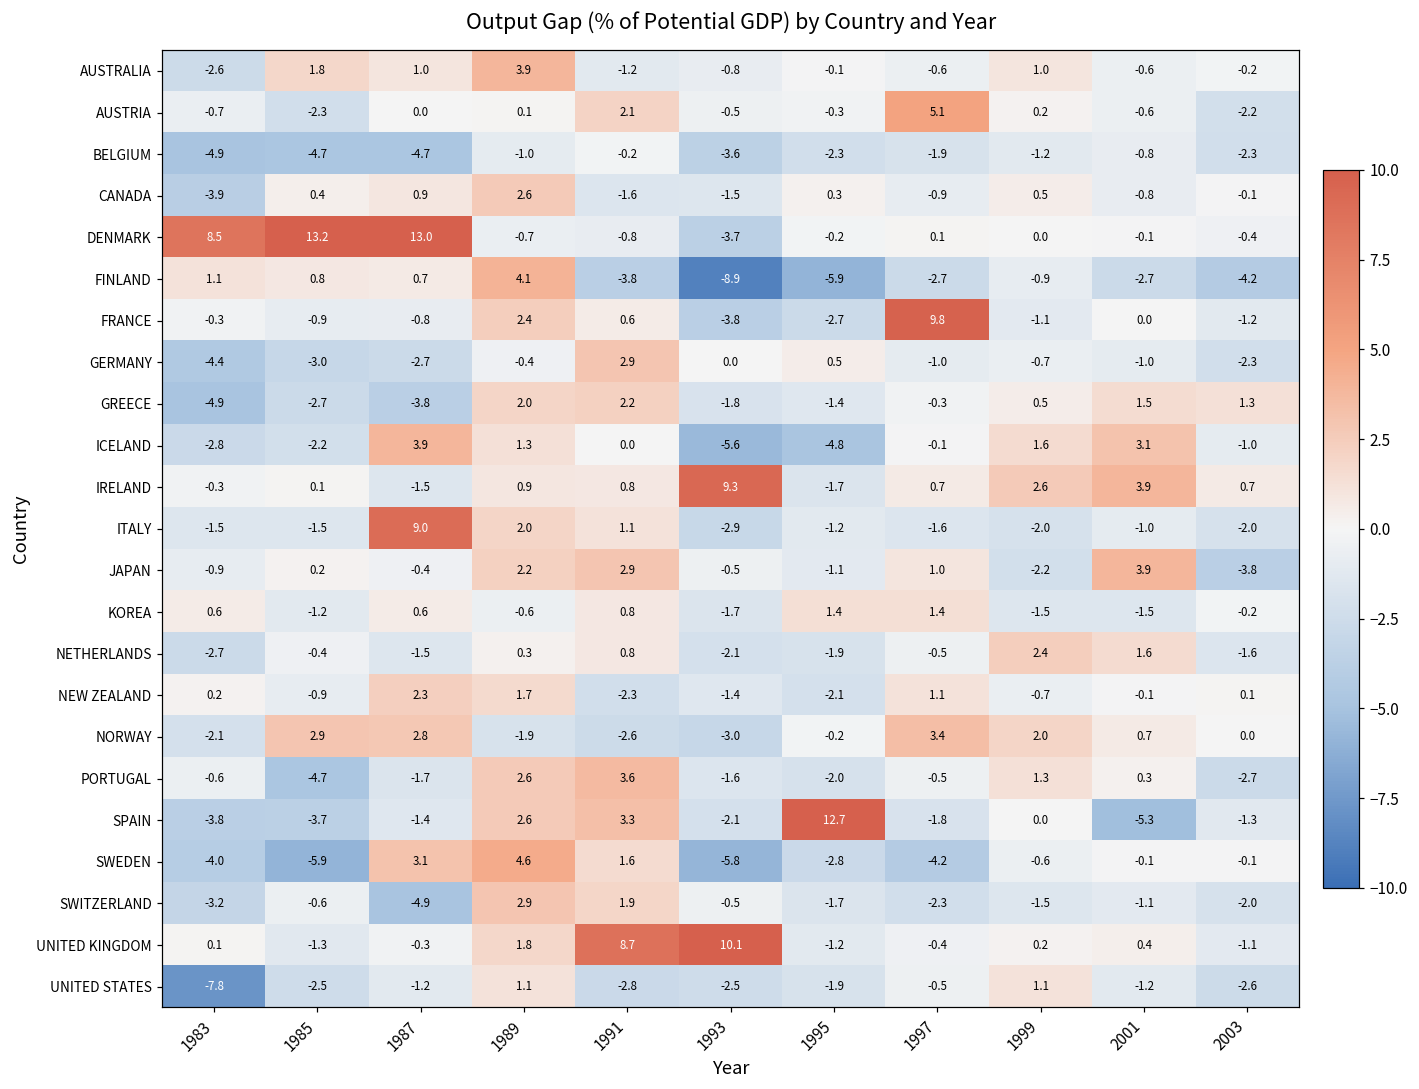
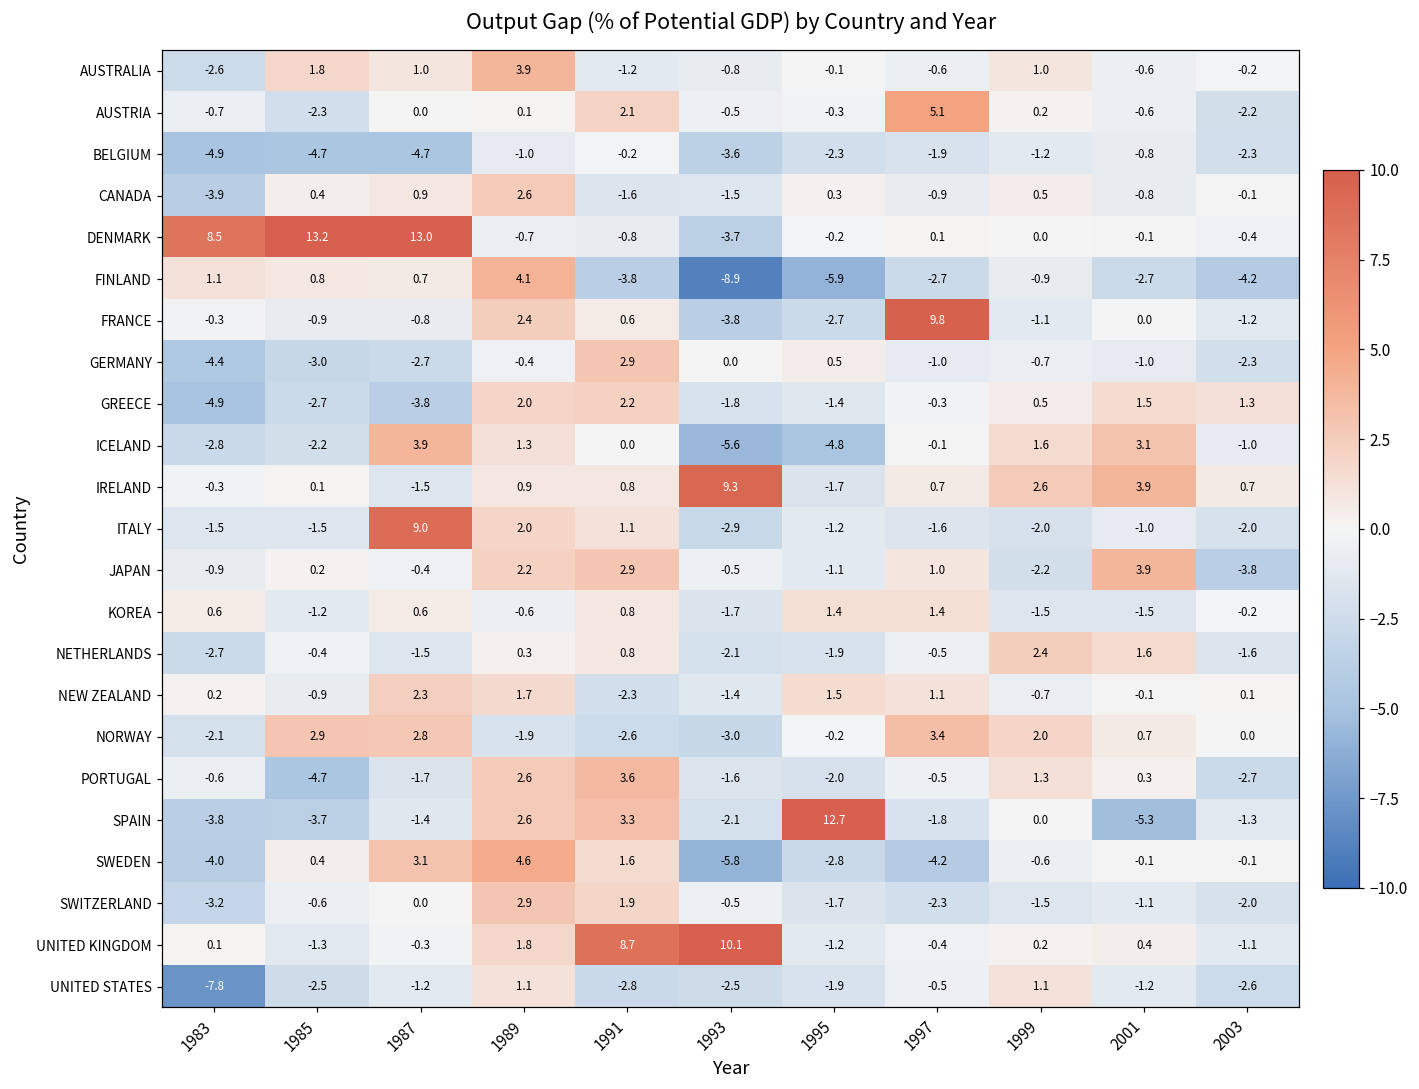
  {
    "NEW ZEALAND": {
      "1983": 0.2,
      "1985": -0.9,
      "1987": 2.3,
      "1989": 1.7,
      "1991": -2.3,
      "1993": -1.4,
-     "1995": -2.1,
+     "1995": 1.5,
      "1997": 1.1,
      "1999": -0.7,
      "2001": -0.1,
      "2003": 0.1
    },
    "SWEDEN": {
      "1983": -4.0,
-     "1985": -5.9,
+     "1985": 0.4,
      "1987": 3.1,
      "1989": 4.6,
      "1991": 1.6,
      "1993": -5.8,
      "1995": -2.8,
      "1997": -4.2,
      "1999": -0.6,
      "2001": -0.1,
      "2003": -0.1
    },
    "SWITZERLAND": {
      "1983": -3.2,
      "1985": -0.6,
-     "1987": -4.9,
+     "1987": 0.0,
      "1989": 2.9,
      "1991": 1.9,
      "1993": -0.5,
      "1995": -1.7,
      "1997": -2.3,
      "1999": -1.5,
      "2001": -1.1,
      "2003": -2.0
    }
  }
